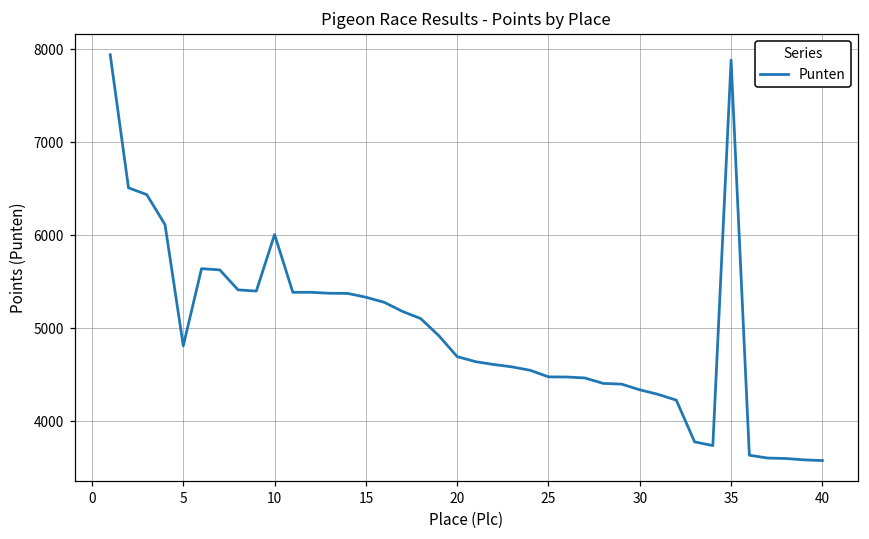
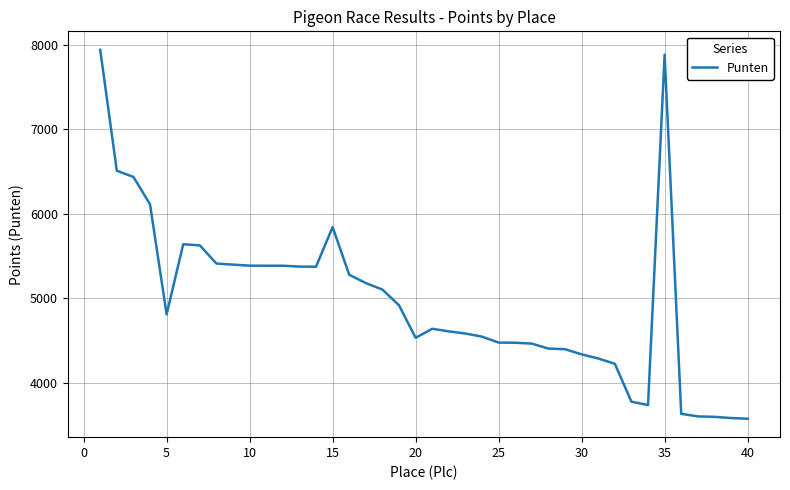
  {
    "5": 4800,
-   "10": 6000,
-   "15": 5300,
-   "20": 4700,
+   "10": 5400,
+   "15": 5800,
+   "20": 4500,
    "25": 4500,
    "30": 4300,
    "35": 7900,
    "40": 3600
  }
